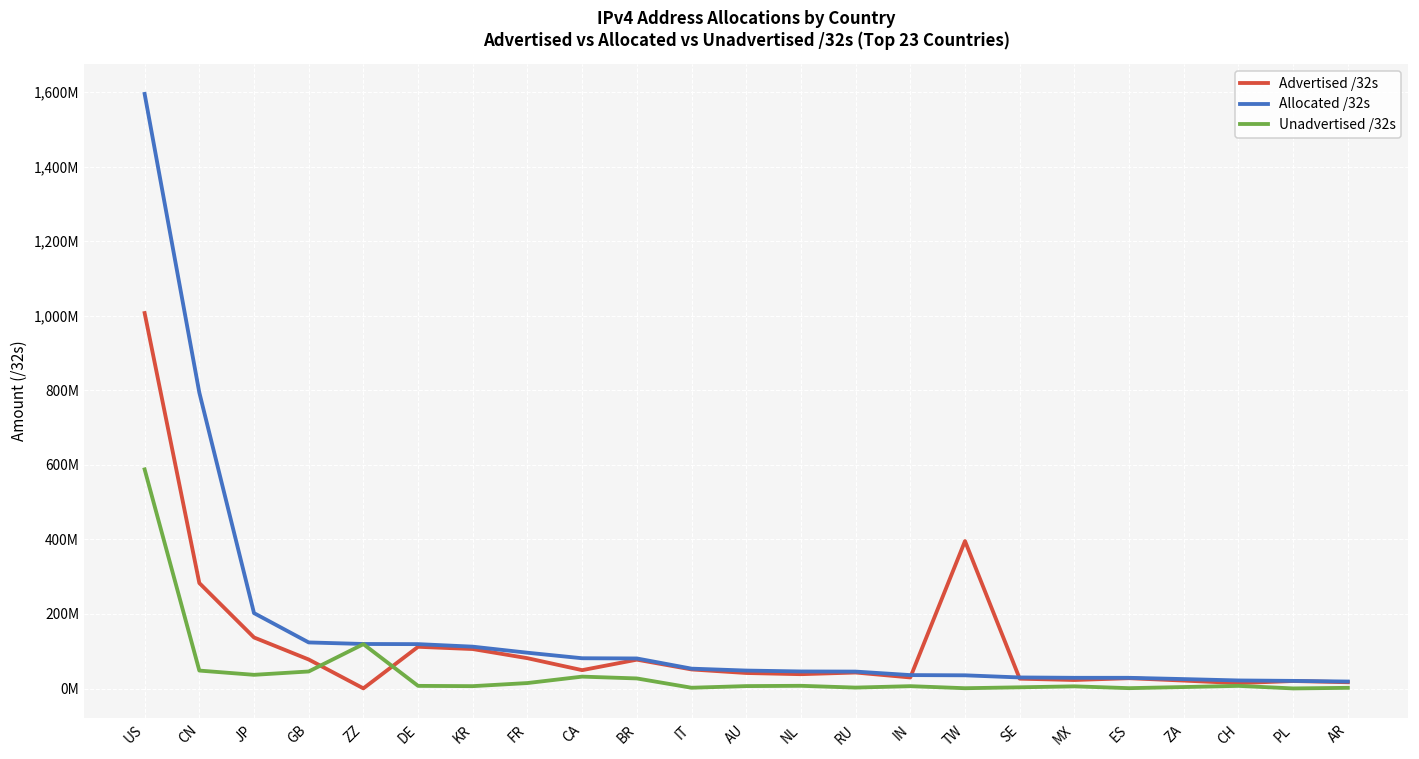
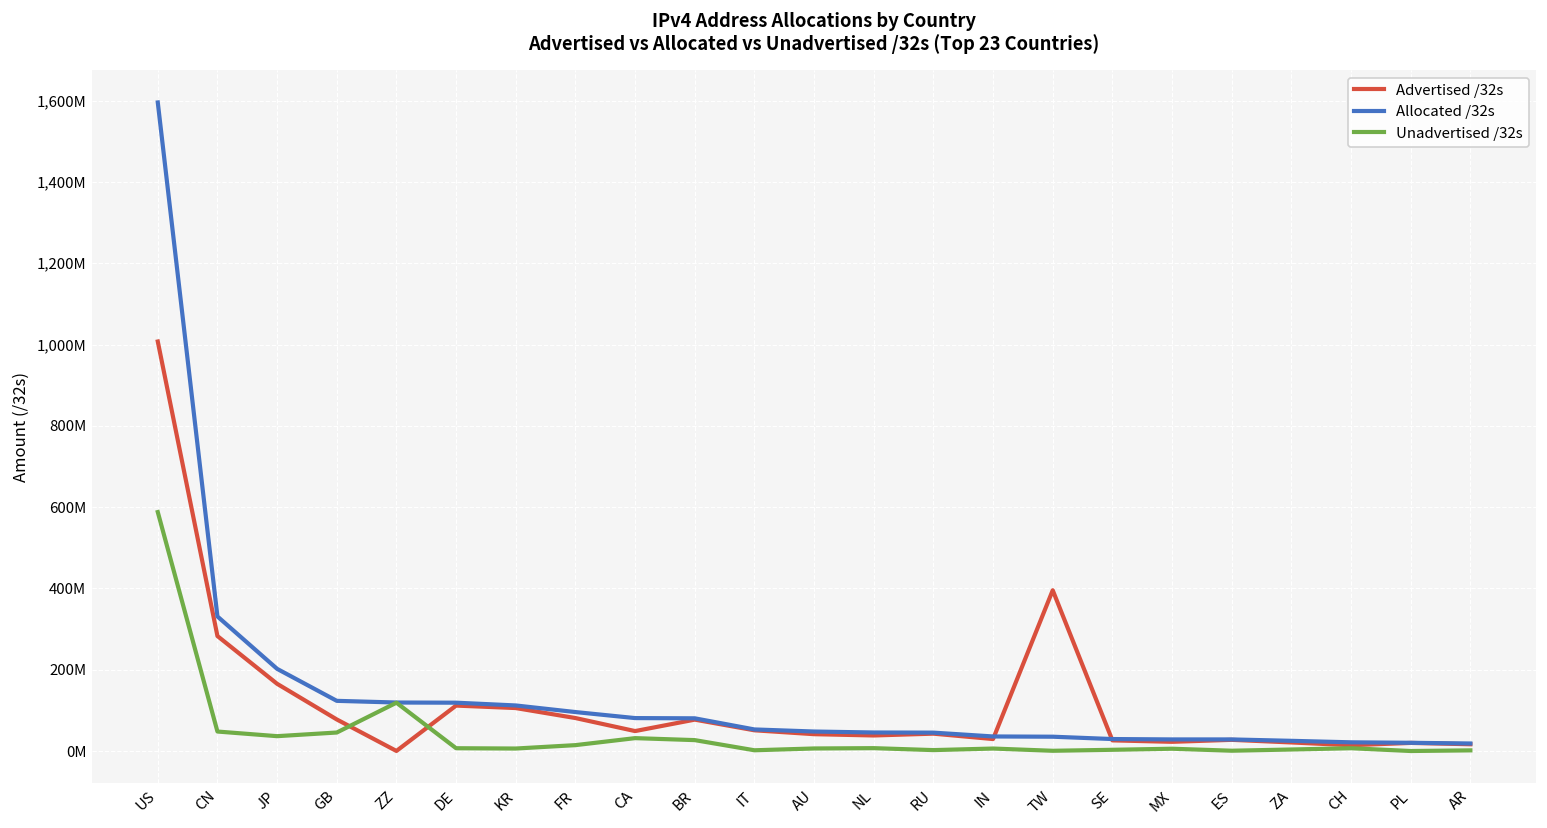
  {
    "Advertised /32s": {
      "US": "1,010,000,000",
      "CN": "280,000,000",
-     "JP": "140,000,000",
+     "JP": "170,000,000",
      "GB": "80,000,000",
      "ZZ": "0",
      "FR": "80,000,000",
      "CA": "50,000,000",
      "TW": "400,000,000"
    },
    "Allocated /32s": {
      "US": "1,600,000,000",
-     "CN": "790,000,000",
+     "CN": "330,000,000",
      "JP": "200,000,000",
      "GB": "120,000,000",
      "FR": "100,000,000",
      "CA": "80,000,000",
      "TW": "40,000,000"
    },
    "Unadvertised /32s": {
      "US": "590,000,000",
      "CN": "50,000,000",
      "JP": "40,000,000",
      "GB": "50,000,000",
      "DE": "10,000,000",
      "KR": "10,000,000",
      "FR": "10,000,000",
      "CA": "30,000,000",
      "BR": "30,000,000",
      "IT": "0",
      "AU": "10,000,000",
      "NL": "10,000,000",
      "RU": "0",
      "IN": "10,000,000",
      "TW": "0",
      "SE": "0",
      "MX": "10,000,000",
      "ES": "0",
      "ZA": "0",
      "PL": "0",
      "AR": "0"
    }
  }
